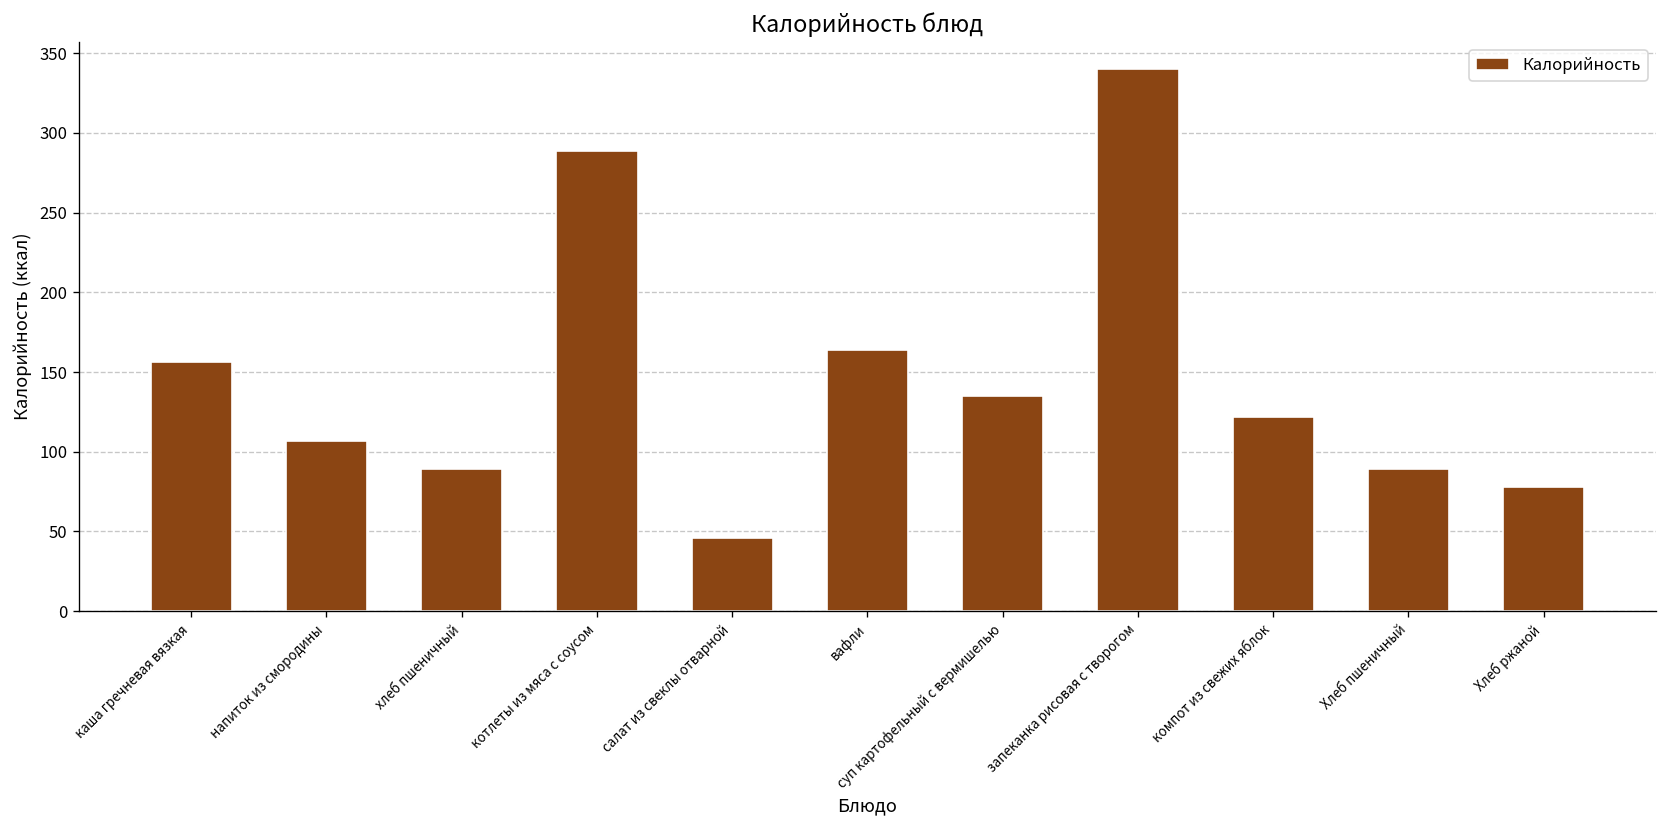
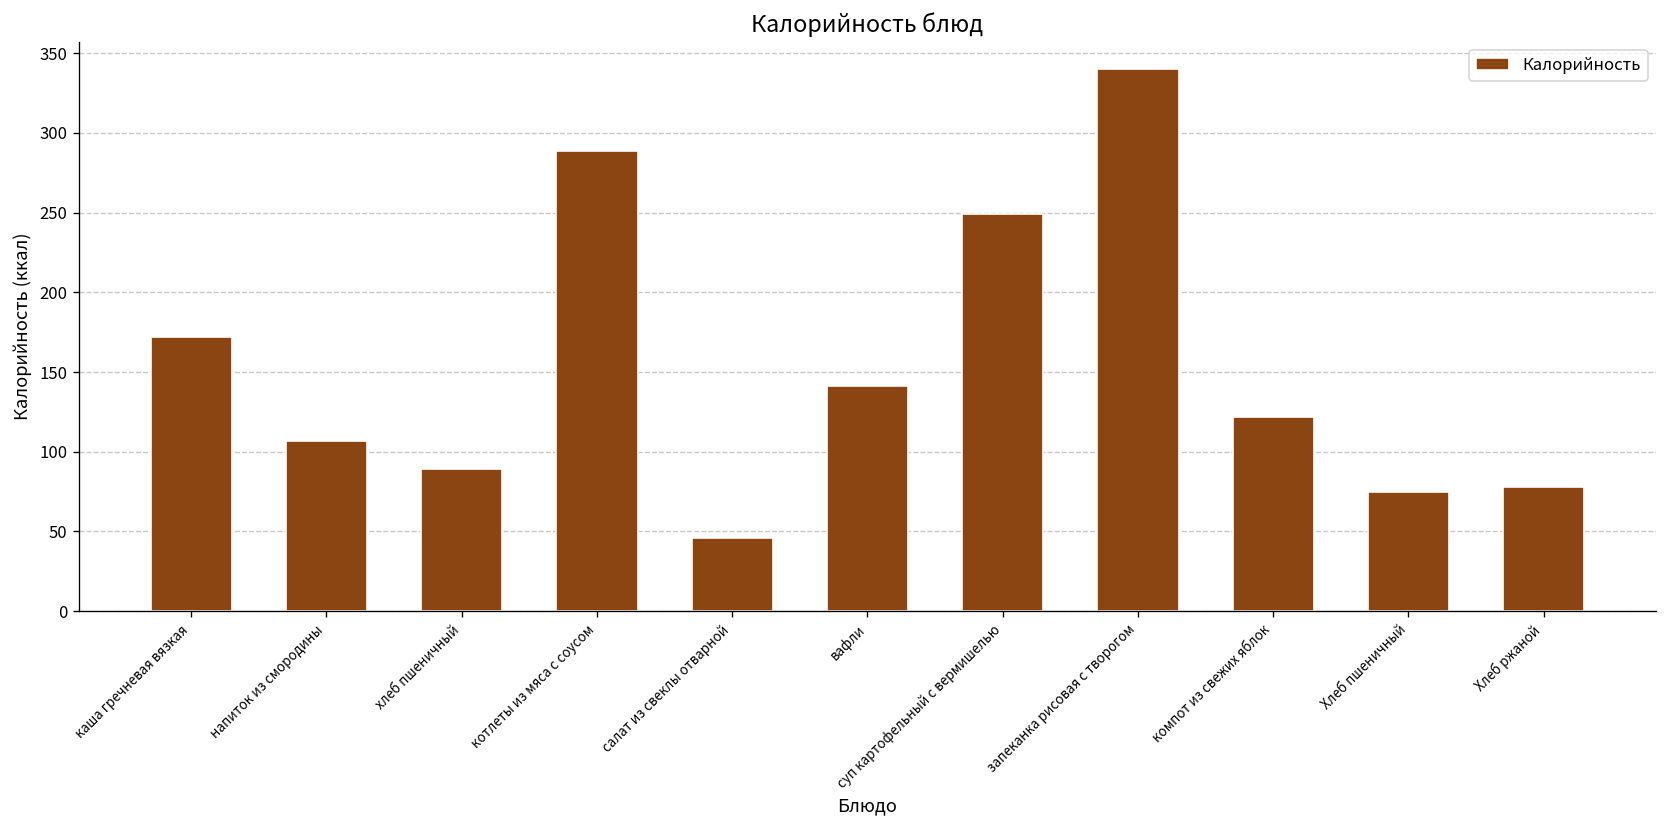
  {
-   "каша гречневая вязкая": 156,
+   "каша гречневая вязкая": 172,
    "напиток из смородины": 107,
    "хлеб пшеничный": 89,
    "котлеты из мяса с соусом": 289,
    "салат из свеклы отварной": 46,
-   "вафли": 164,
-   "суп картофельный с вермишелью": 135,
+   "вафли": 141,
+   "суп картофельный с вермишелью": 249,
    "запеканка рисовая с творогом": 340,
    "компот из свежих яблок": 122,
-   "Хлеб пшеничный": 89,
+   "Хлеб пшеничный": 75,
    "Хлеб ржаной": 78
  }
